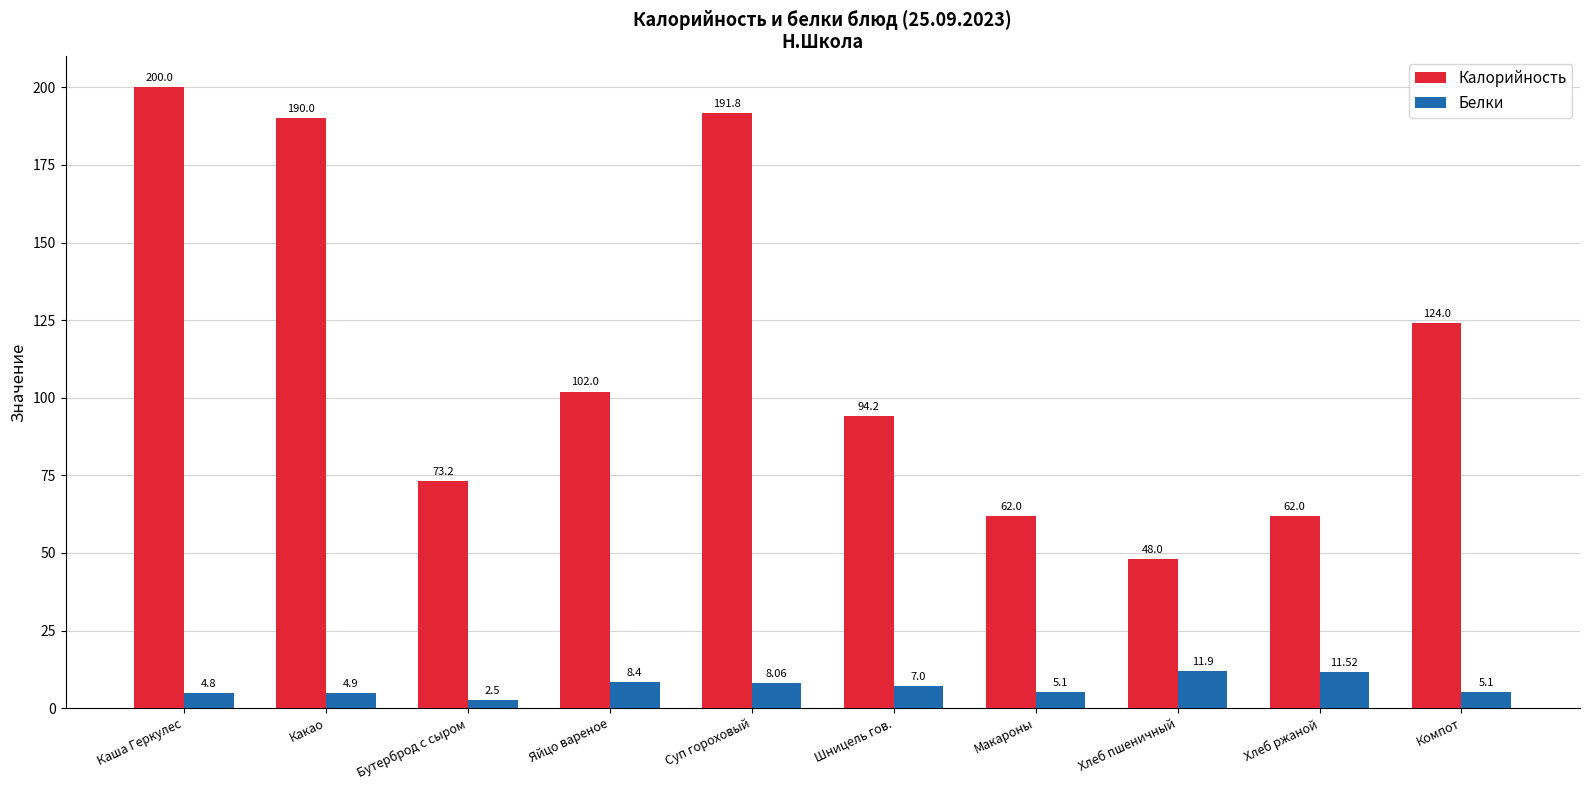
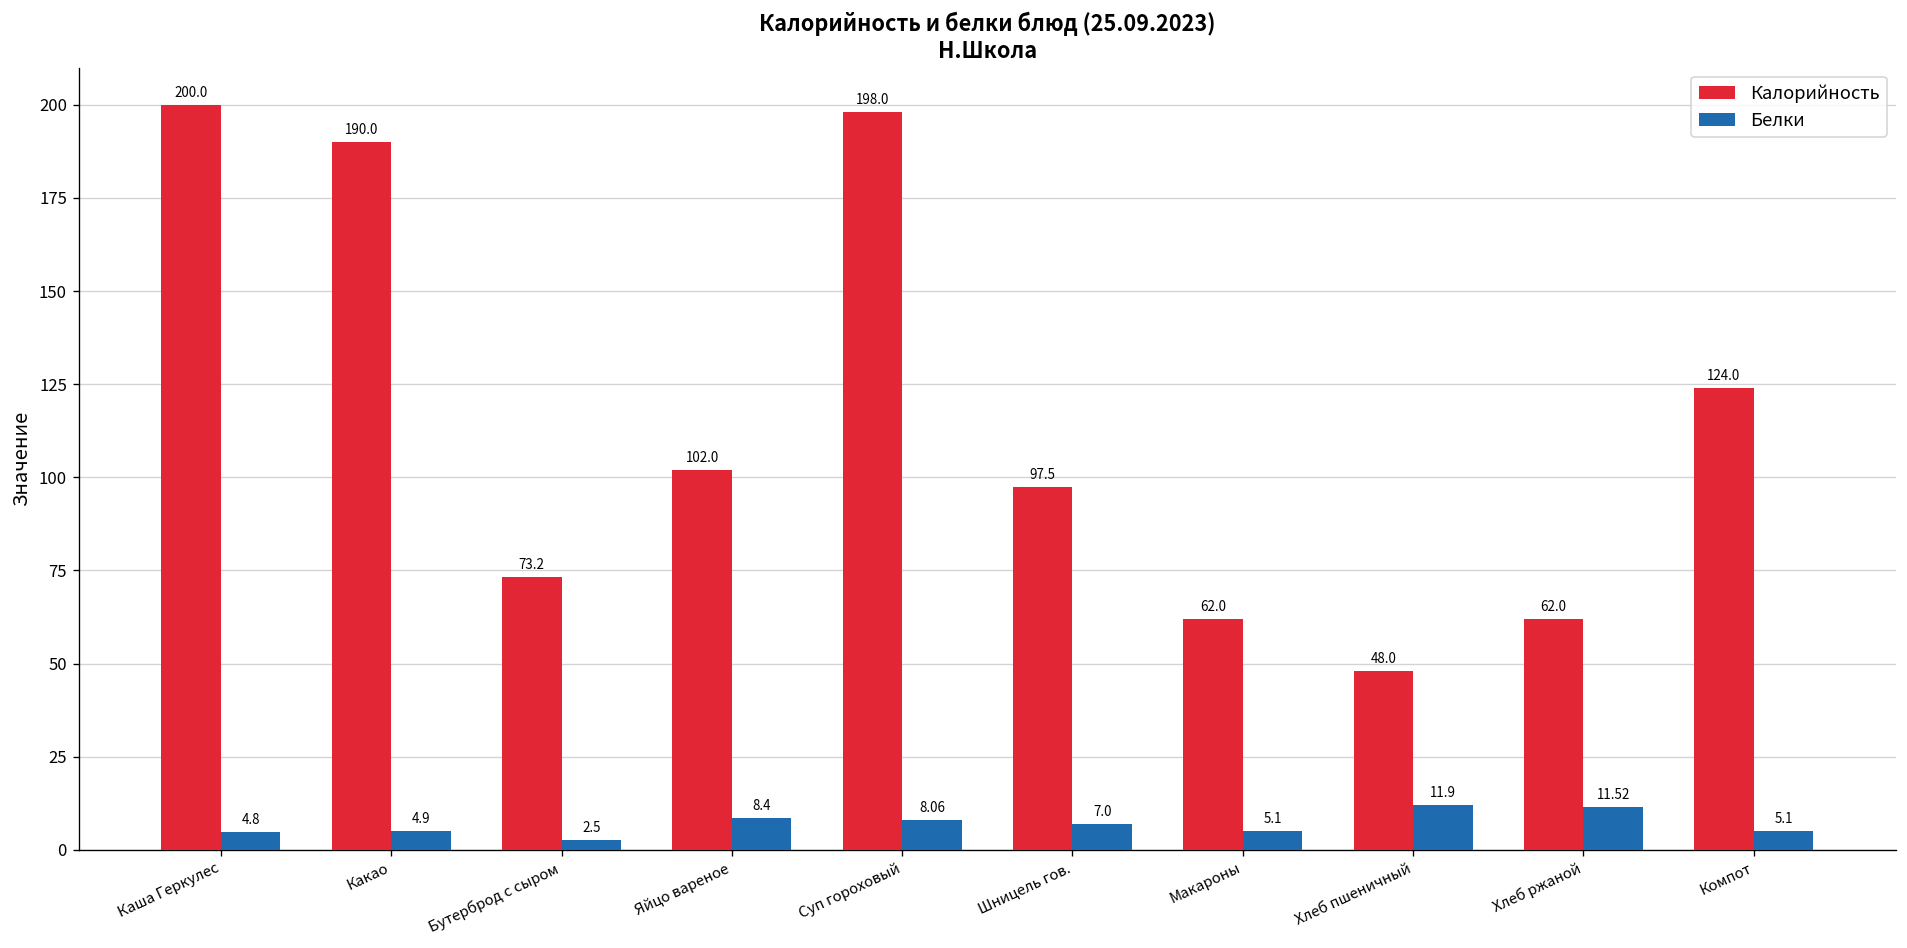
  {
    "Калорийность": {
      "Каша Геркулес": 200.0,
      "Какао": 190.0,
      "Бутерброд с сыром": 73.2,
      "Яйцо вареное": 102.0,
-     "Суп гороховый": 191.8,
-     "Шницель гов.": 94.2,
+     "Суп гороховый": 198.0,
+     "Шницель гов.": 97.5,
      "Макароны": 62.0,
      "Хлеб пшеничный": 48.0,
      "Хлеб ржаной": 62.0,
      "Компот": 124.0
    },
    "Белки": {
      "Каша Геркулес": 4.8,
      "Какао": 4.9,
      "Бутерброд с сыром": 2.5,
      "Яйцо вареное": 8.4,
      "Суп гороховый": 8.06,
      "Шницель гов.": 7.0,
      "Макароны": 5.1,
      "Хлеб пшеничный": 11.9,
      "Хлеб ржаной": 11.52,
      "Компот": 5.1
    }
  }
